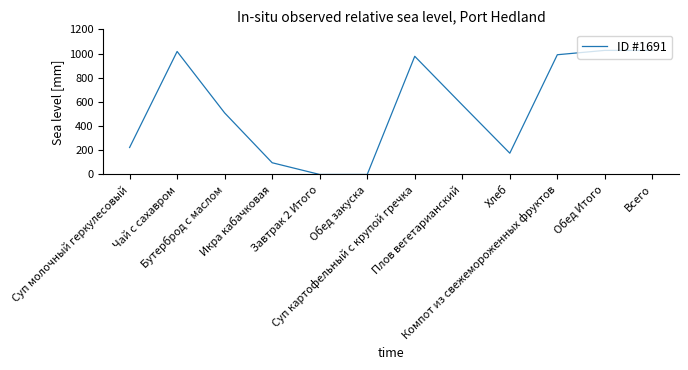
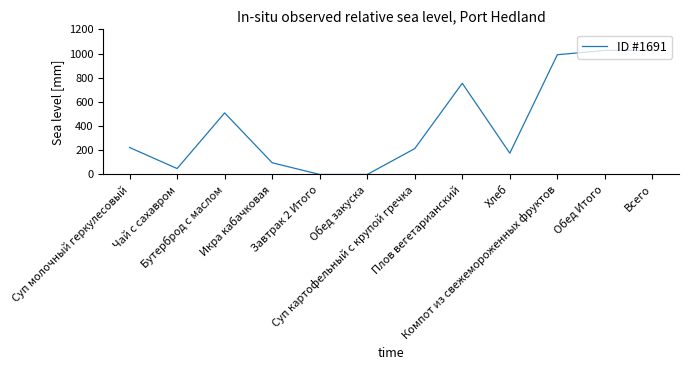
  {
    "Суп молочный геркулесовый": 220,
-   "Чай с сахавром": 1020,
+   "Чай с сахавром": 50,
    "Бутерброд с маслом": 510,
    "Икра кабачковая": 100,
    "Завтрак 2 Итого": 0,
    "Обед закуска": 0,
-   "Суп картофельный с крупой гречка": 980,
-   "Плов вегетарианский": 580,
+   "Суп картофельный с крупой гречка": 210,
+   "Плов вегетарианский": 750,
    "Хлеб": 180,
    "Компот из свежемороженных фруктов": 990
  }
